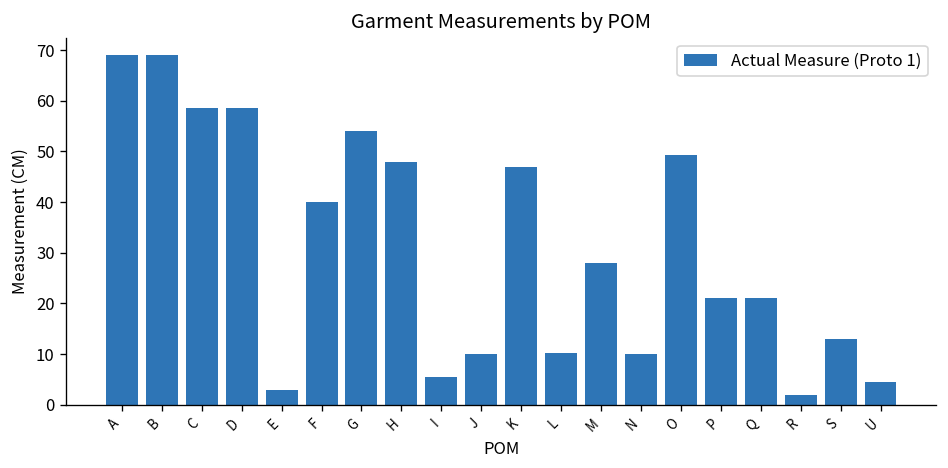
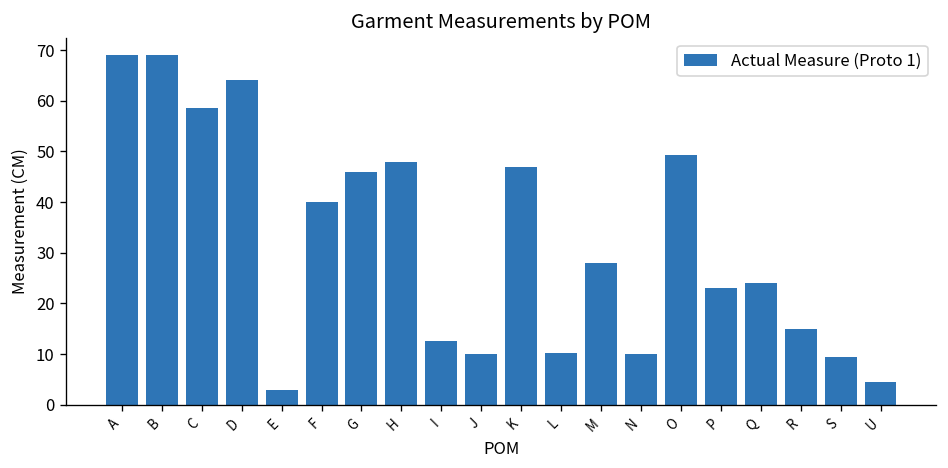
  {
    "A": 69,
    "B": 69,
    "C": 59,
-   "D": 59,
+   "D": 64,
    "E": 3,
    "F": 40,
-   "G": 54,
+   "G": 46,
    "H": 48,
-   "I": 6,
+   "I": 13,
    "J": 10,
    "K": 47,
    "L": 10,
    "M": 28,
    "N": 10,
    "O": 49,
-   "P": 21,
-   "Q": 21,
-   "R": 2,
-   "S": 13,
+   "P": 23,
+   "Q": 24,
+   "R": 15,
+   "S": 10,
    "U": 5
  }
